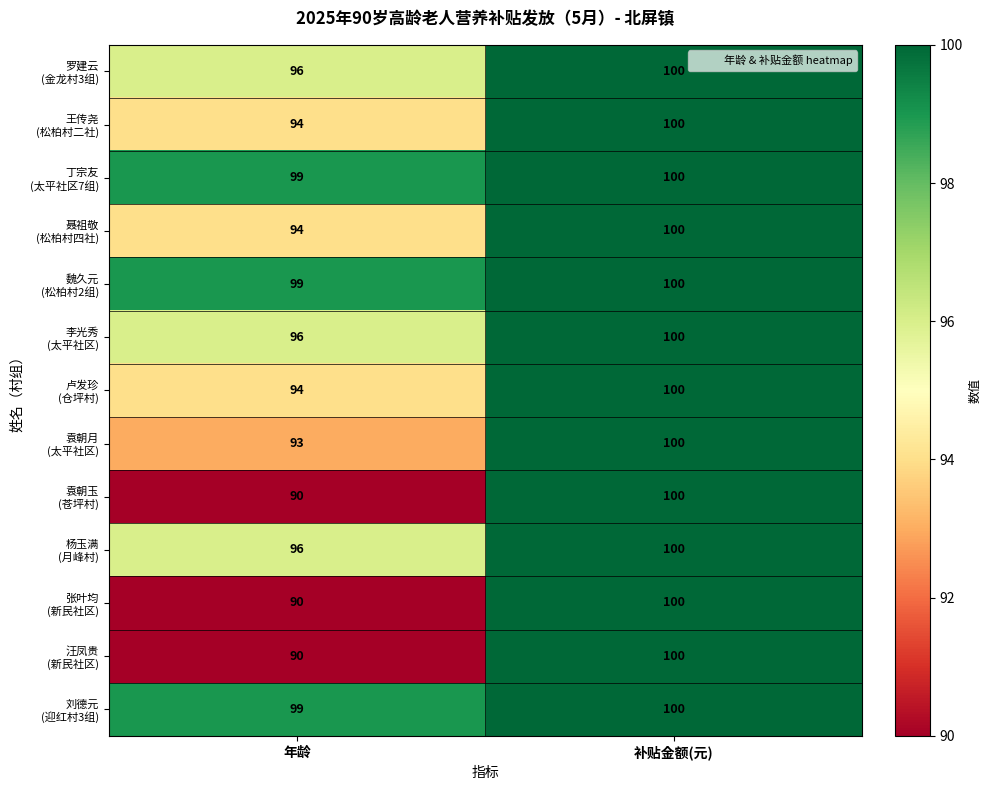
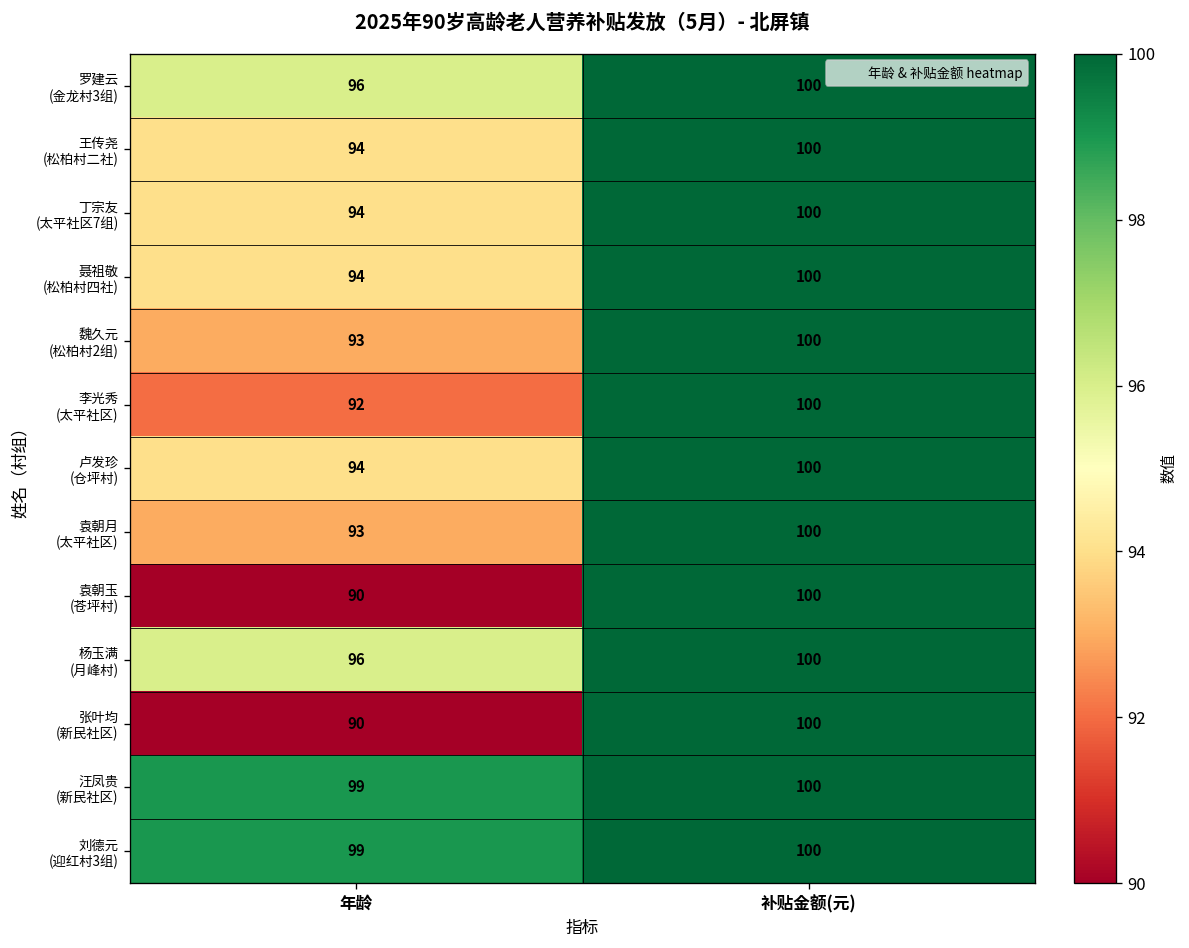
  {
    "罗建云 (金龙村3组)": {
      "年龄": 96,
      "补贴金额(元)": 100
    },
    "王传尧 (松柏村二社)": {
      "年龄": 94,
      "补贴金额(元)": 100
    },
    "丁宗友 (太平社区7组)": {
-     "年龄": 99,
+     "年龄": 94,
      "补贴金额(元)": 100
    },
    "聂祖敬 (松柏村四社)": {
      "年龄": 94,
      "补贴金额(元)": 100
    },
    "魏久元 (松柏村2组)": {
-     "年龄": 99,
+     "年龄": 93,
      "补贴金额(元)": 100
    },
    "李光秀 (太平社区)": {
-     "年龄": 96,
+     "年龄": 92,
      "补贴金额(元)": 100
    },
    "卢发珍 (仓坪村)": {
      "年龄": 94,
      "补贴金额(元)": 100
    },
    "袁朝月 (太平社区)": {
      "年龄": 93,
      "补贴金额(元)": 100
    },
    "袁朝玉 (苍坪村)": {
      "年龄": 90,
      "补贴金额(元)": 100
    },
    "杨玉满 (月峰村)": {
      "年龄": 96,
      "补贴金额(元)": 100
    },
    "张叶均 (新民社区)": {
      "年龄": 90,
      "补贴金额(元)": 100
    },
    "汪凤贵 (新民社区)": {
-     "年龄": 90,
+     "年龄": 99,
      "补贴金额(元)": 100
    },
    "刘德元 (迎红村3组)": {
      "年龄": 99,
      "补贴金额(元)": 100
    }
  }
